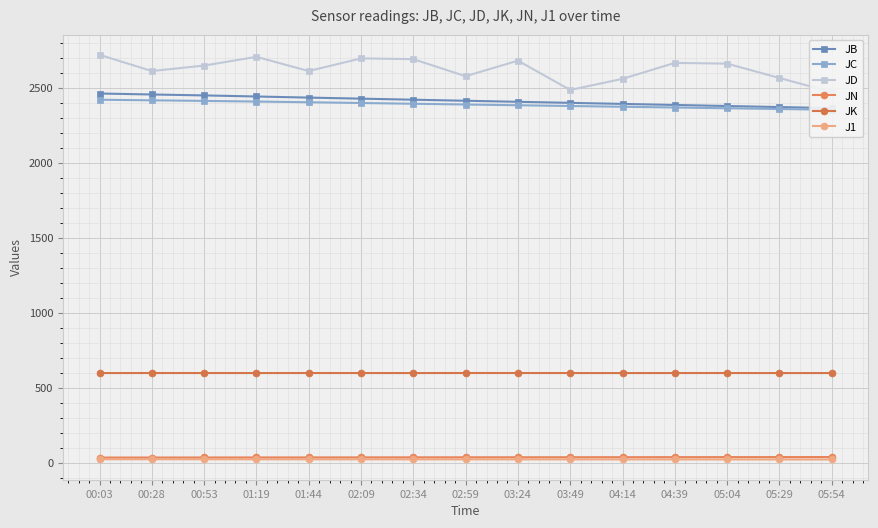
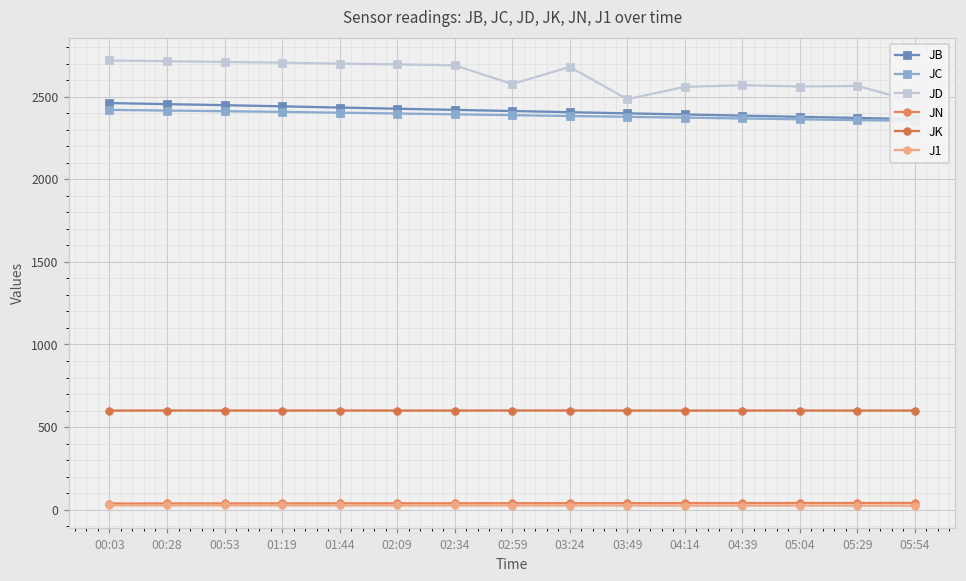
  {
    "JD": {
      "00:03": 2720,
-     "00:28": 2610,
-     "00:53": 2650,
+     "00:28": 2710,
+     "00:53": 2710,
      "01:19": 2710,
-     "01:44": 2610,
+     "01:44": 2700,
      "02:09": 2700,
      "02:34": 2690,
      "02:59": 2580,
      "03:24": 2680,
      "03:49": 2480,
      "04:14": 2560,
-     "04:39": 2670,
-     "05:04": 2660,
+     "04:39": 2570,
+     "05:04": 2560,
      "05:29": 2560
    }
  }
